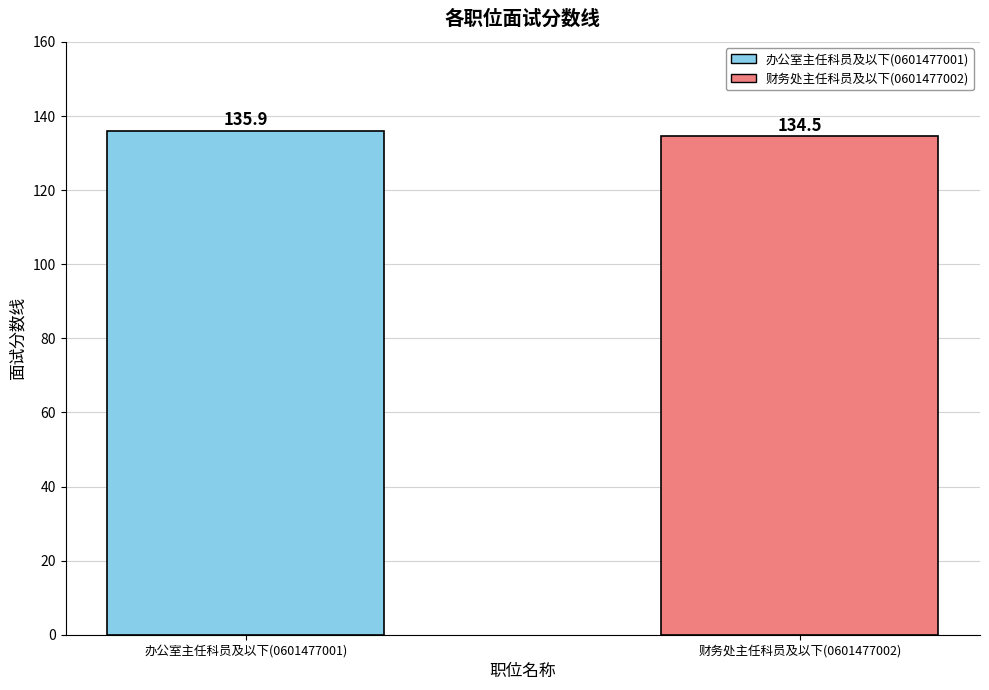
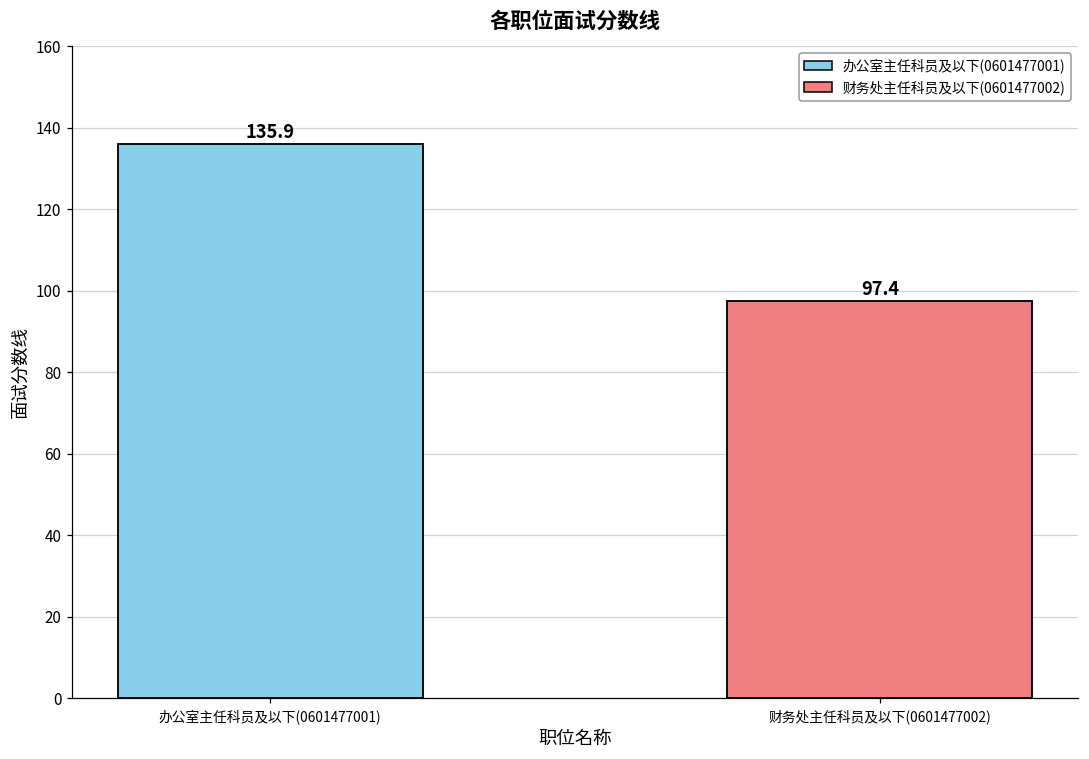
  {
    "办公室主任科员及以下(0601477001)": 135.9,
-   "财务处主任科员及以下(0601477002)": 134.5
+   "财务处主任科员及以下(0601477002)": 97.4
  }
